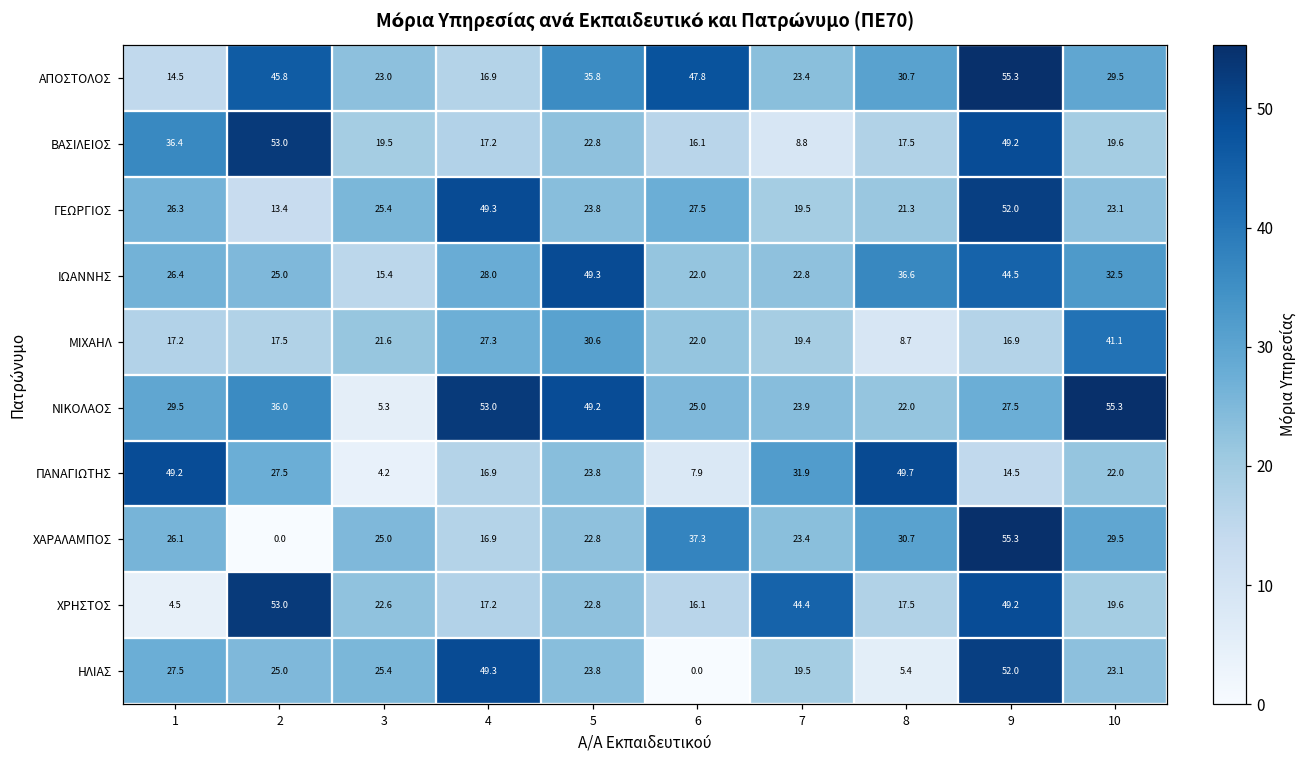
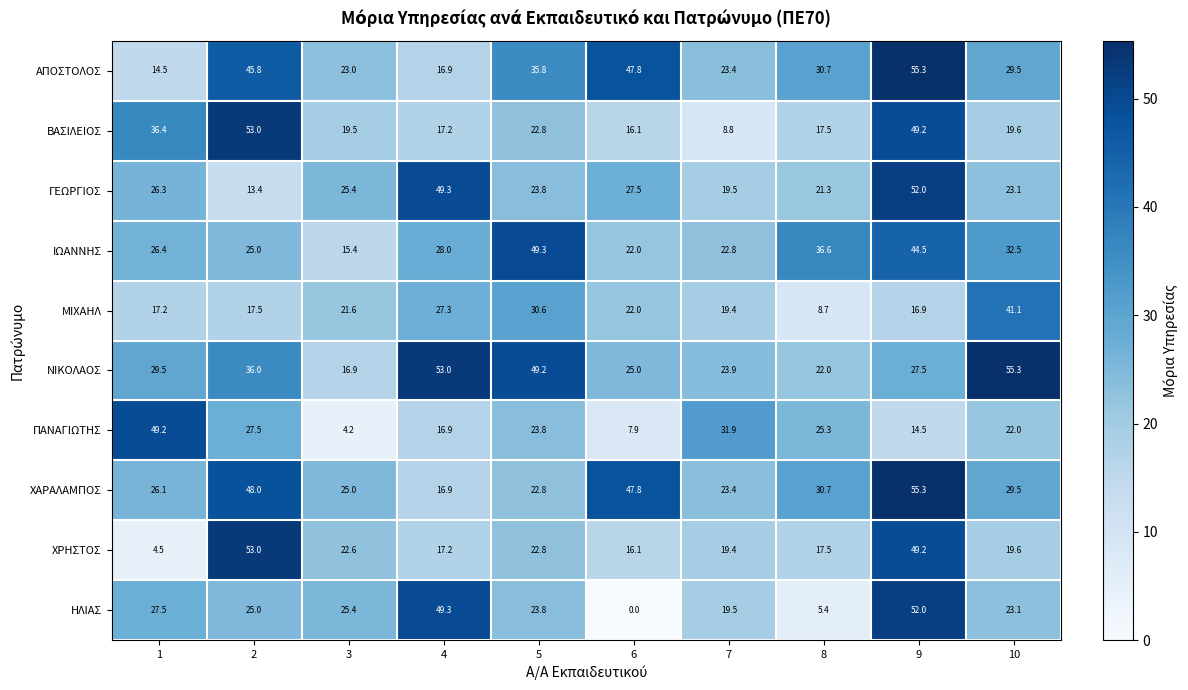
  {
    "ΑΠΟΣΤΟΛΟΣ": {
      "1": 14.5,
      "2": 45.8,
      "3": 23.0,
      "4": 16.9,
      "5": 35.8,
      "6": 47.8,
      "7": 23.4,
      "8": 30.7,
      "9": 55.3,
      "10": 29.5
    },
    "ΒΑΣΙΛΕΙΟΣ": {
      "1": 36.4,
      "2": 53.0,
      "3": 19.5,
      "4": 17.2,
      "5": 22.8,
      "6": 16.1,
      "7": 8.8,
      "8": 17.5,
      "9": 49.2,
      "10": 19.6
    },
    "ΓΕΩΡΓΙΟΣ": {
      "1": 26.3,
      "2": 13.4,
      "3": 25.4,
      "4": 49.3,
      "5": 23.8,
      "6": 27.5,
      "7": 19.5,
      "8": 21.3,
      "9": 52.0,
      "10": 23.1
    },
    "ΙΩΑΝΝΗΣ": {
      "1": 26.4,
      "2": 25.0,
      "3": 15.4,
      "4": 28.0,
      "5": 49.3,
      "6": 22.0,
      "7": 22.8,
      "8": 36.6,
      "9": 44.5,
      "10": 32.5
    },
    "ΜΙΧΑΗΛ": {
      "1": 17.2,
      "2": 17.5,
      "3": 21.6,
      "4": 27.3,
      "5": 30.6,
      "6": 22.0,
      "7": 19.4,
      "8": 8.7,
      "9": 16.9,
      "10": 41.1
    },
    "ΝΙΚΟΛΑΟΣ": {
      "1": 29.5,
      "2": 36.0,
-     "3": 5.3,
+     "3": 16.9,
      "4": 53.0,
      "5": 49.2,
      "6": 25.0,
      "7": 23.9,
      "8": 22.0,
      "9": 27.5,
      "10": 55.3
    },
    "ΠΑΝΑΓΙΩΤΗΣ": {
      "1": 49.2,
      "2": 27.5,
      "3": 4.2,
      "4": 16.9,
      "5": 23.8,
      "6": 7.9,
      "7": 31.9,
-     "8": 49.7,
+     "8": 25.3,
      "9": 14.5,
      "10": 22.0
    },
    "ΧΑΡΑΛΑΜΠΟΣ": {
      "1": 26.1,
-     "2": 0.0,
+     "2": 48.0,
      "3": 25.0,
      "4": 16.9,
      "5": 22.8,
-     "6": 37.3,
+     "6": 47.8,
      "7": 23.4,
      "8": 30.7,
      "9": 55.3,
      "10": 29.5
    },
    "ΧΡΗΣΤΟΣ": {
      "1": 4.5,
      "2": 53.0,
      "3": 22.6,
      "4": 17.2,
      "5": 22.8,
      "6": 16.1,
-     "7": 44.4,
+     "7": 19.4,
      "8": 17.5,
      "9": 49.2,
      "10": 19.6
    },
    "ΗΛΙΑΣ": {
      "1": 27.5,
      "2": 25.0,
      "3": 25.4,
      "4": 49.3,
      "5": 23.8,
      "6": 0.0,
      "7": 19.5,
      "8": 5.4,
      "9": 52.0,
      "10": 23.1
    }
  }
